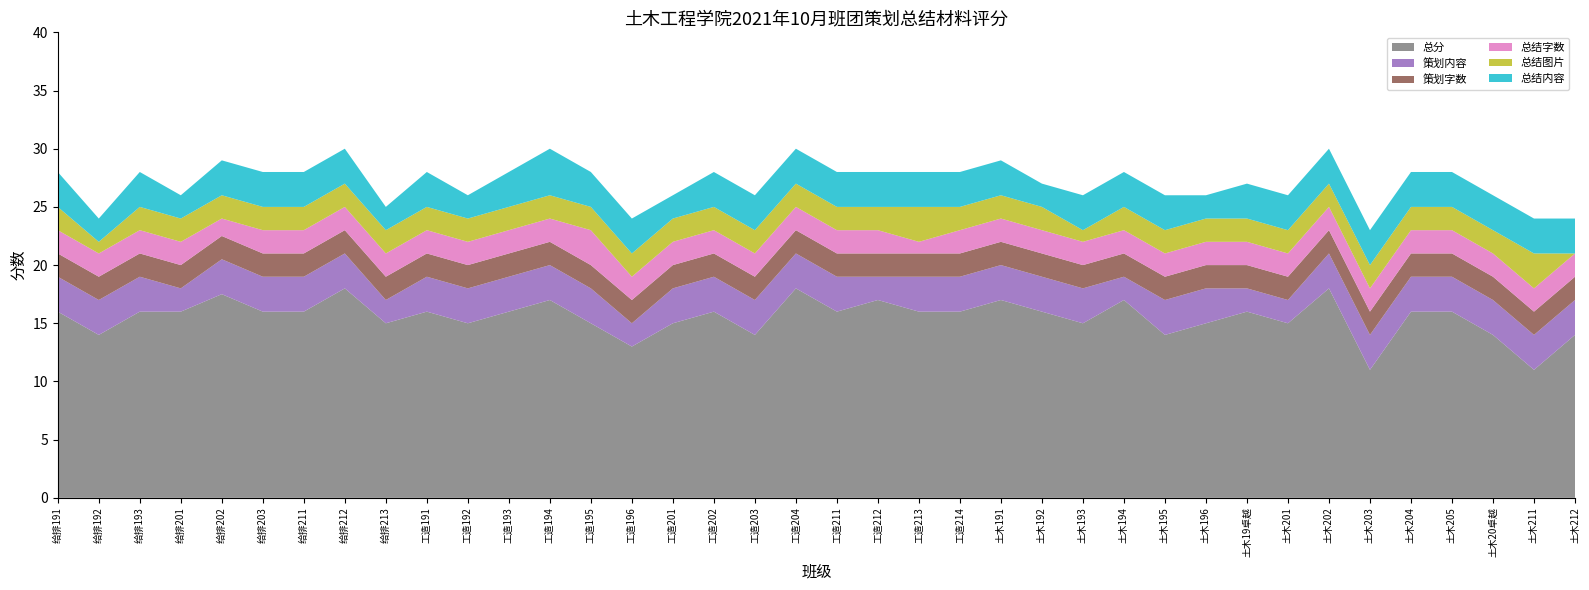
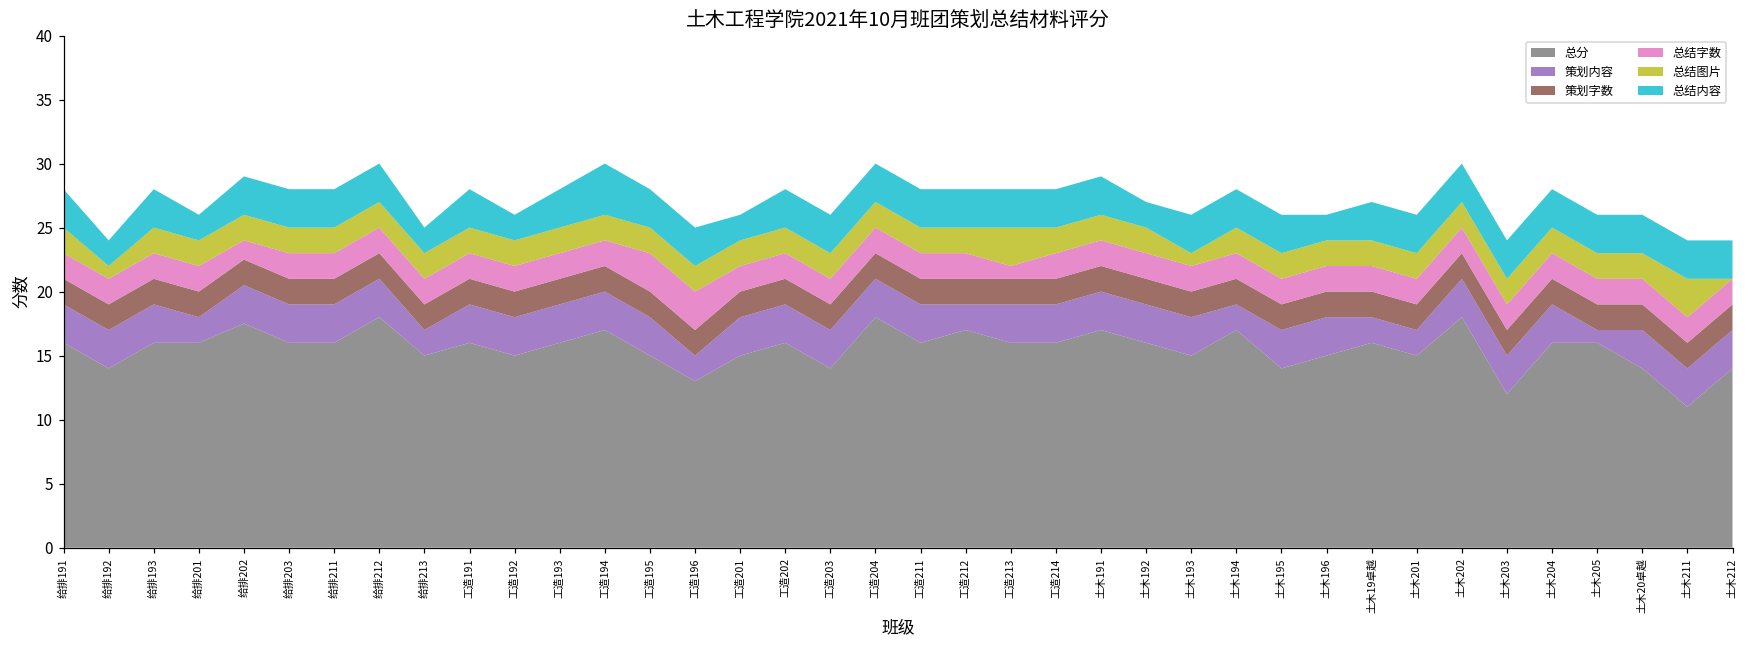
  {
    "总分": {
      "给排191": 16,
      "给排192": 14,
      "给排193": 16,
      "给排201": 16,
      "给排202": 17.5,
      "给排203": 16,
      "给排211": 16,
      "给排212": 18,
      "给排213": 15,
      "工造191": 16,
      "工造192": 15,
      "工造193": 16,
      "工造194": 17,
      "工造195": 15,
      "工造196": 13,
      "工造201": 15,
      "工造202": 16,
      "工造203": 14,
      "工造204": 18,
      "工造211": 16,
      "工造212": 17,
      "工造213": 16,
      "工造214": 16,
      "土木191": 17,
      "土木192": 16,
      "土木193": 15,
      "土木194": 17,
      "土木195": 14,
      "土木196": 15,
      "土木19卓越": 16,
      "土木201": 15,
      "土木202": 18,
-     "土木203": 11,
+     "土木203": 12,
      "土木204": 16,
      "土木205": 16,
      "土木20卓越": 14,
      "土木211": 11,
      "土木212": 14
    },
    "策划内容": {
      "给排191": 3,
      "给排192": 3,
      "给排193": 3,
      "给排201": 2,
      "给排202": 3,
      "给排203": 3,
      "给排211": 3,
      "给排212": 3,
      "给排213": 2,
      "工造191": 3,
      "工造192": 3,
      "工造193": 3,
      "工造194": 3,
      "工造195": 3,
      "工造196": 2,
      "工造201": 3,
      "工造202": 3,
      "工造203": 3,
      "工造204": 3,
      "工造211": 3,
      "工造212": 2,
      "工造213": 3,
      "工造214": 3,
      "土木191": 3,
      "土木192": 3,
      "土木193": 3,
      "土木194": 2,
      "土木195": 3,
      "土木196": 3,
      "土木19卓越": 2,
      "土木201": 2,
      "土木202": 3,
      "土木203": 3,
      "土木204": 3,
-     "土木205": 3,
+     "土木205": 1,
      "土木20卓越": 3,
      "土木211": 3,
      "土木212": 3
    },
    "总结字数": {
      "给排191": 2,
      "给排192": 2,
      "给排193": 2,
      "给排201": 2,
      "给排202": 1.5,
      "给排203": 2,
      "给排211": 2,
      "给排212": 2,
      "给排213": 2,
      "工造191": 2,
      "工造192": 2,
      "工造193": 2,
      "工造194": 2,
      "工造195": 3,
-     "工造196": 2,
+     "工造196": 3,
      "工造201": 2,
      "工造202": 2,
      "工造203": 2,
      "工造204": 2,
      "工造211": 2,
      "工造212": 2,
      "工造213": 1,
      "工造214": 2,
      "土木191": 2,
      "土木192": 2,
      "土木193": 2,
      "土木194": 2,
      "土木195": 2,
      "土木196": 2,
      "土木19卓越": 2,
      "土木201": 2,
      "土木202": 2,
      "土木203": 2,
      "土木204": 2,
      "土木205": 2,
      "土木20卓越": 2,
      "土木211": 2
    }
  }
